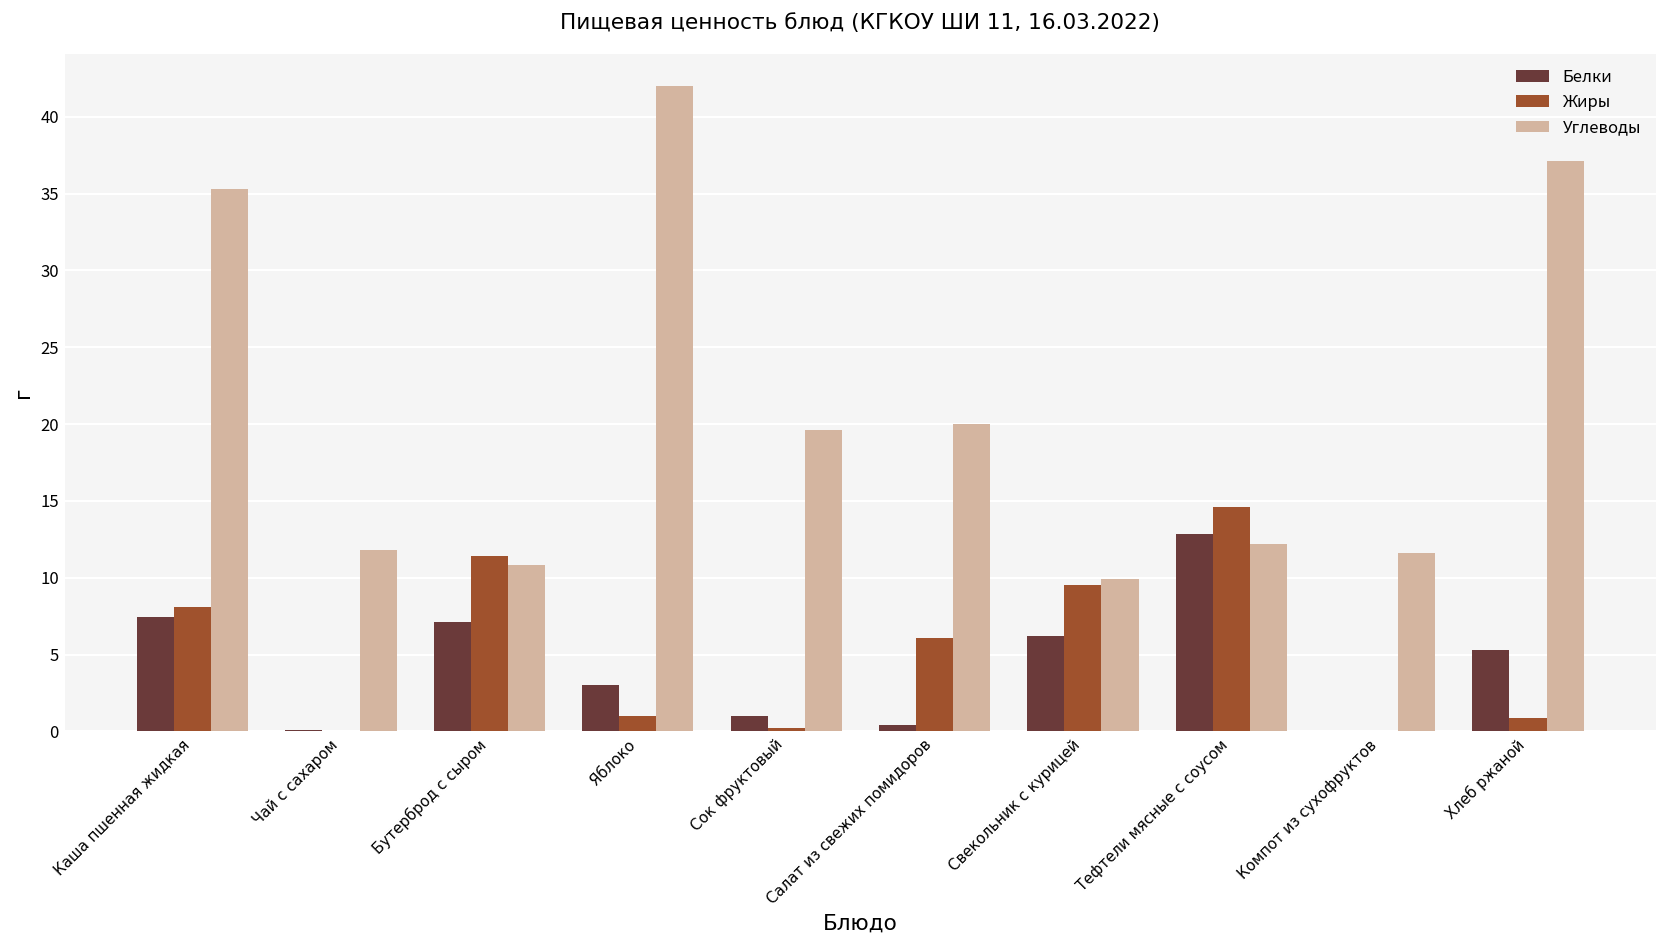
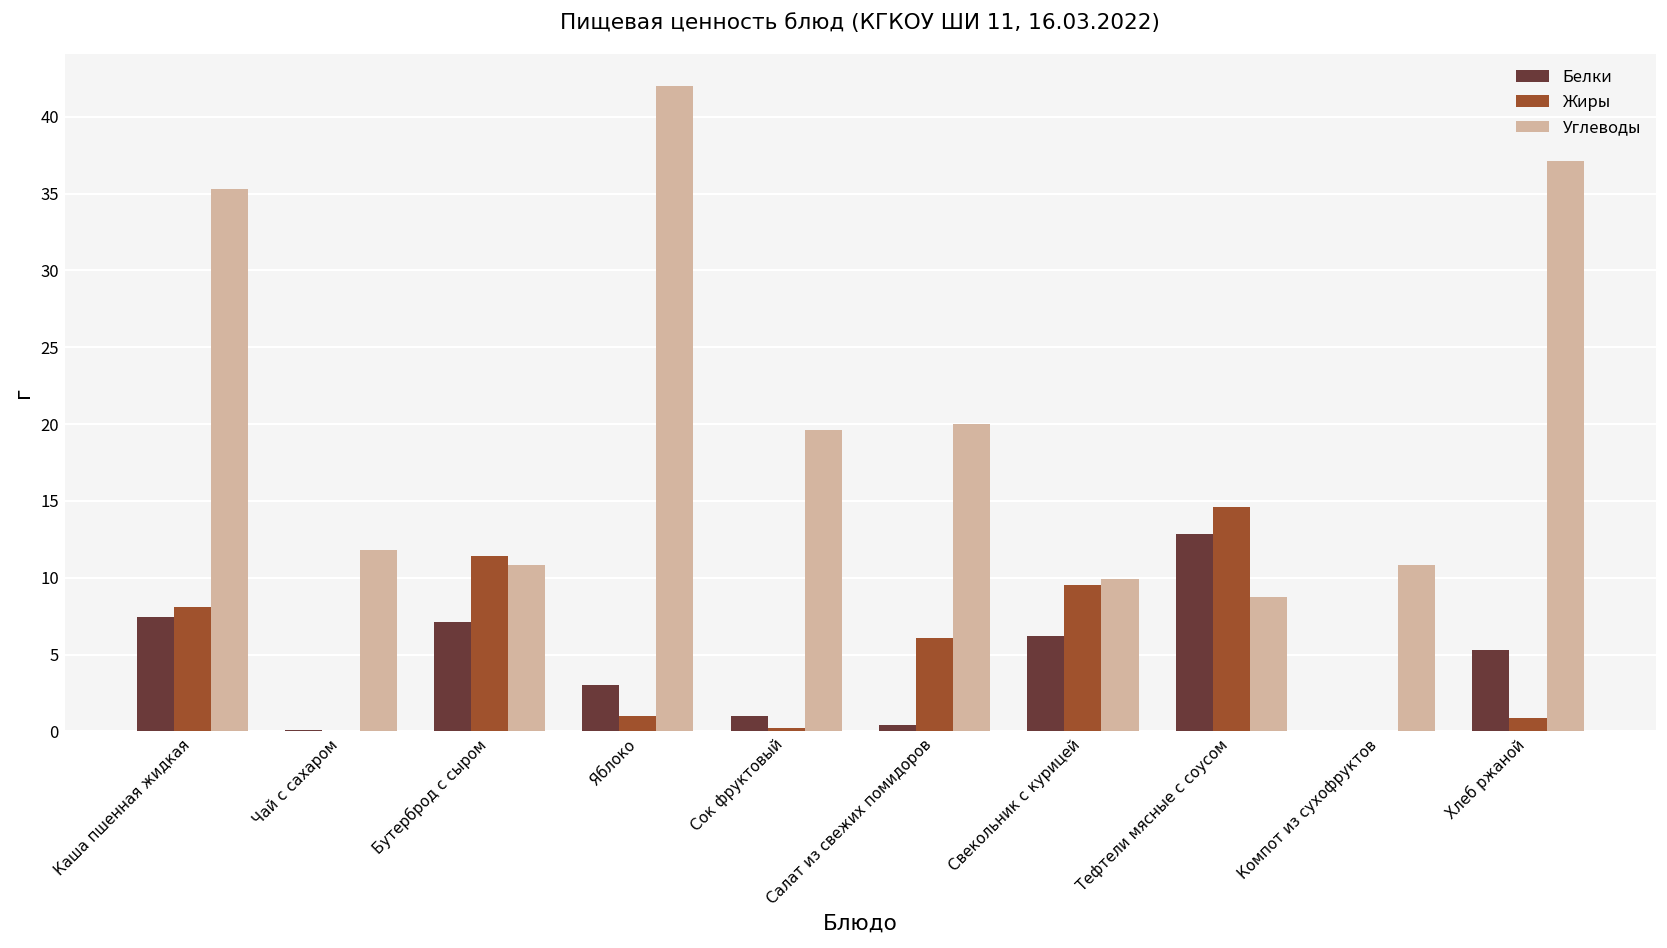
  {
    "Углеводы": {
      "Каша пшенная жидкая": 35.3,
      "Чай с сахаром": 11.8,
      "Бутерброд с сыром": 10.8,
      "Яблоко": 42.0,
      "Сок фруктовый": 19.6,
      "Салат из свежих помидоров": 20.0,
      "Свекольник с курицей": 9.9,
-     "Тефтели мясные с соусом": 12.2,
-     "Компот из сухофруктов": 11.6,
+     "Тефтели мясные с соусом": 8.7,
+     "Компот из сухофруктов": 10.8,
      "Хлеб ржаной": 37.1
    }
  }
